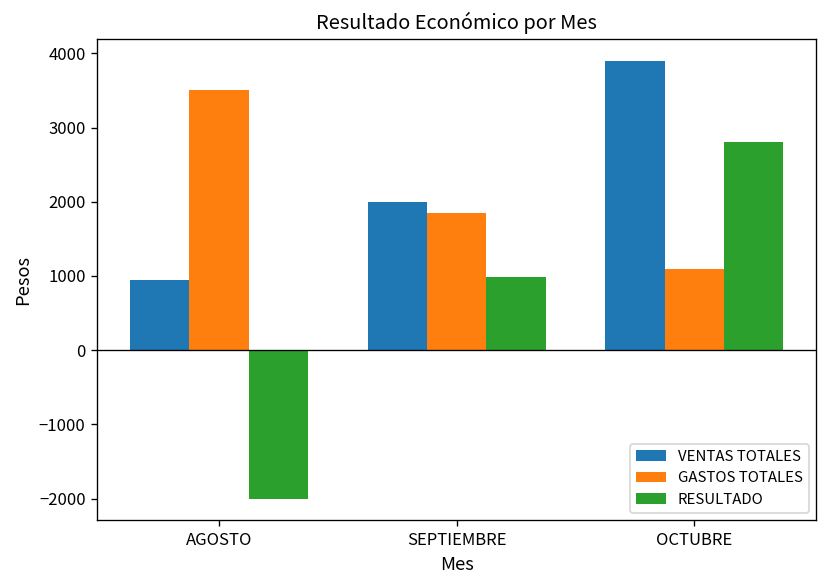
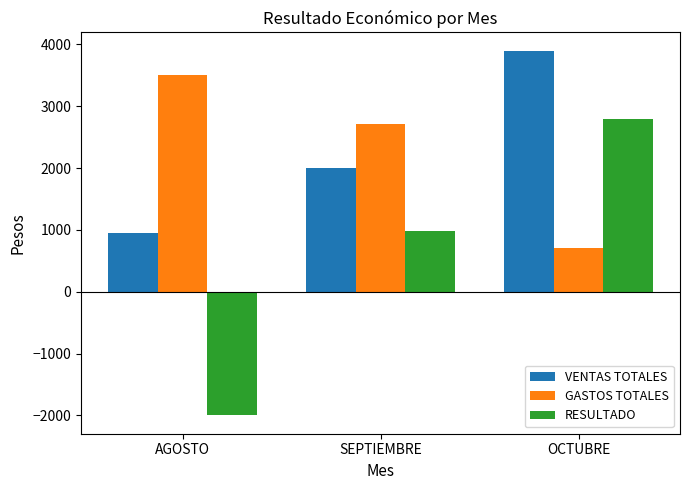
  {
    "VENTAS TOTALES": {
      "AGOSTO": 900,
      "SEPTIEMBRE": 2000,
      "OCTUBRE": 3900
    },
    "GASTOS TOTALES": {
      "AGOSTO": 3500,
-     "SEPTIEMBRE": 1900,
-     "OCTUBRE": 1100
+     "SEPTIEMBRE": 2700,
+     "OCTUBRE": 700
    },
    "RESULTADO": {
      "AGOSTO": -2000,
      "SEPTIEMBRE": 1000,
      "OCTUBRE": 2800
    }
  }
